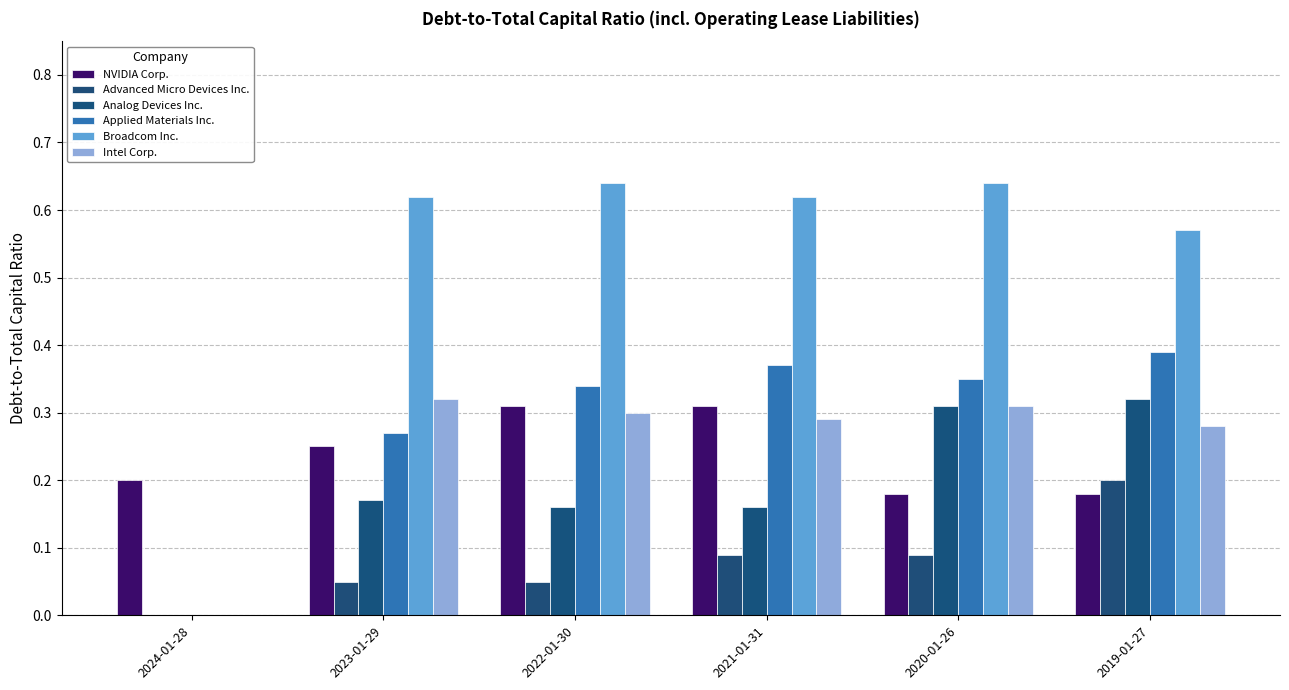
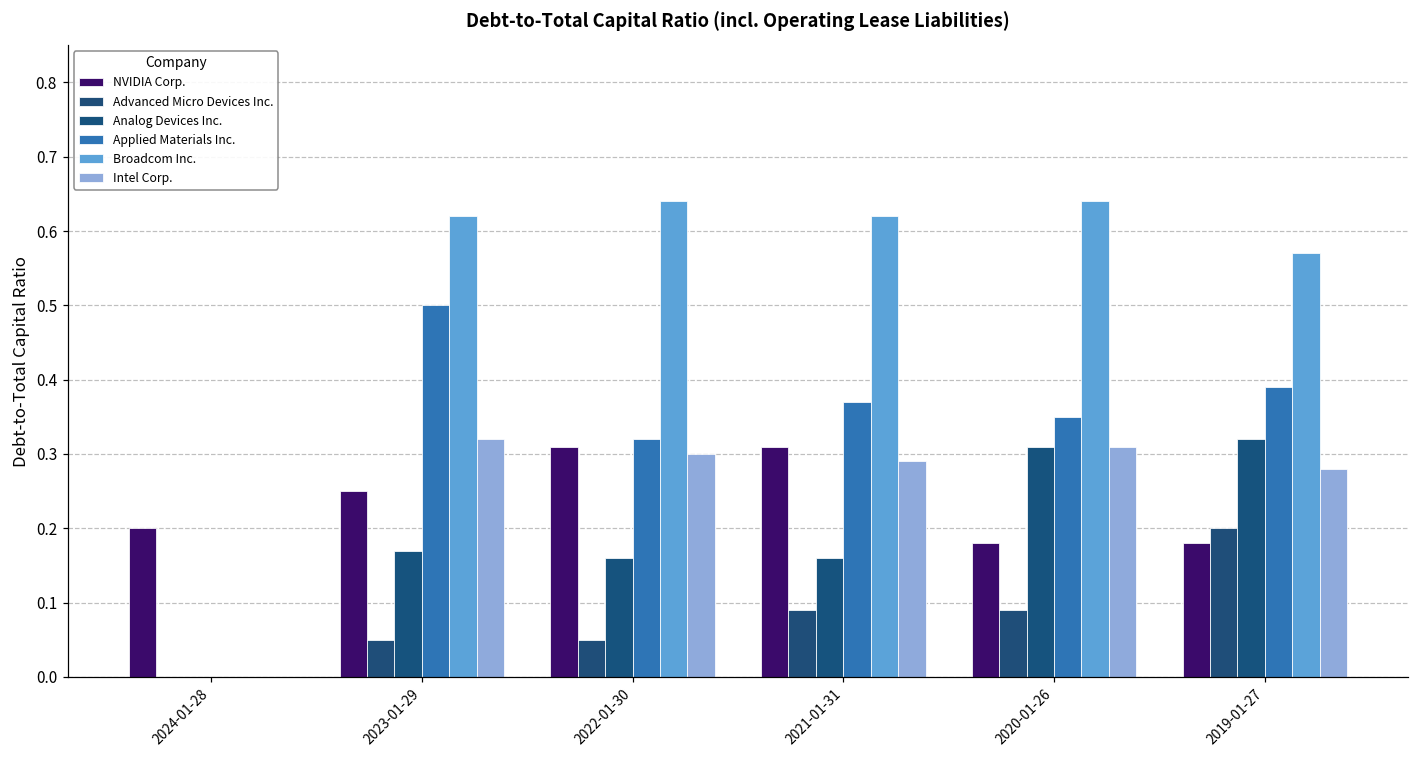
  {
    "NVIDIA Corp.": {
      "2024-01-28": 0.20,
      "2023-01-29": 0.25,
      "2022-01-30": 0.31,
      "2021-01-31": 0.31,
      "2020-01-26": 0.18,
      "2019-01-27": 0.18
    },
    "Applied Materials Inc.": {
      "2024-01-28": 0.00,
-     "2023-01-29": 0.27,
-     "2022-01-30": 0.34,
+     "2023-01-29": 0.50,
+     "2022-01-30": 0.32,
      "2021-01-31": 0.37,
      "2020-01-26": 0.35,
      "2019-01-27": 0.39
    }
  }
